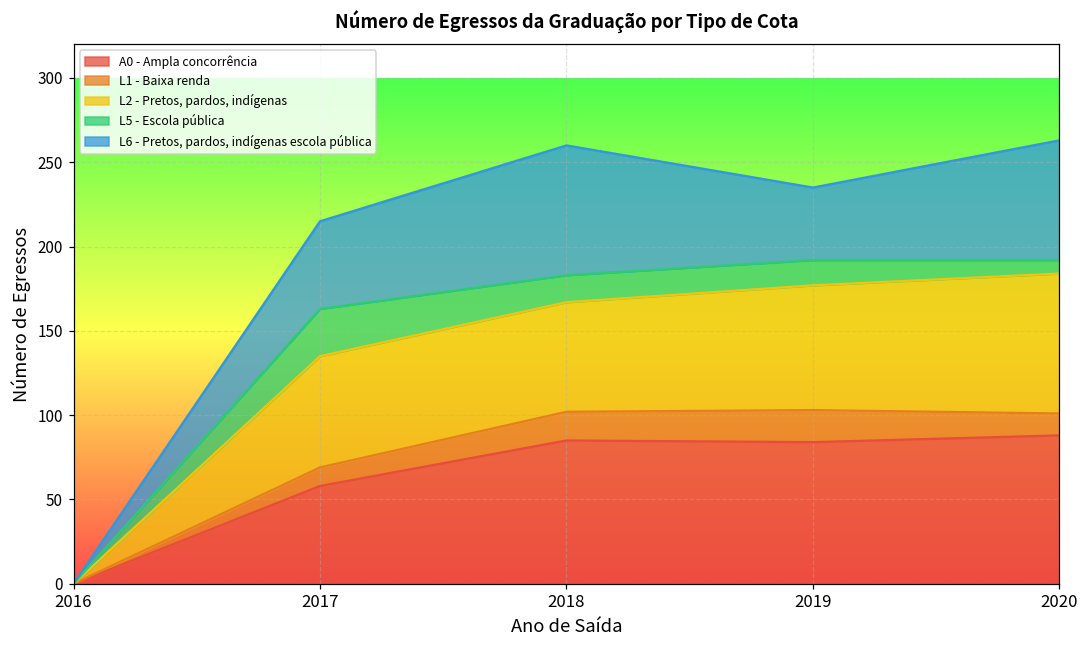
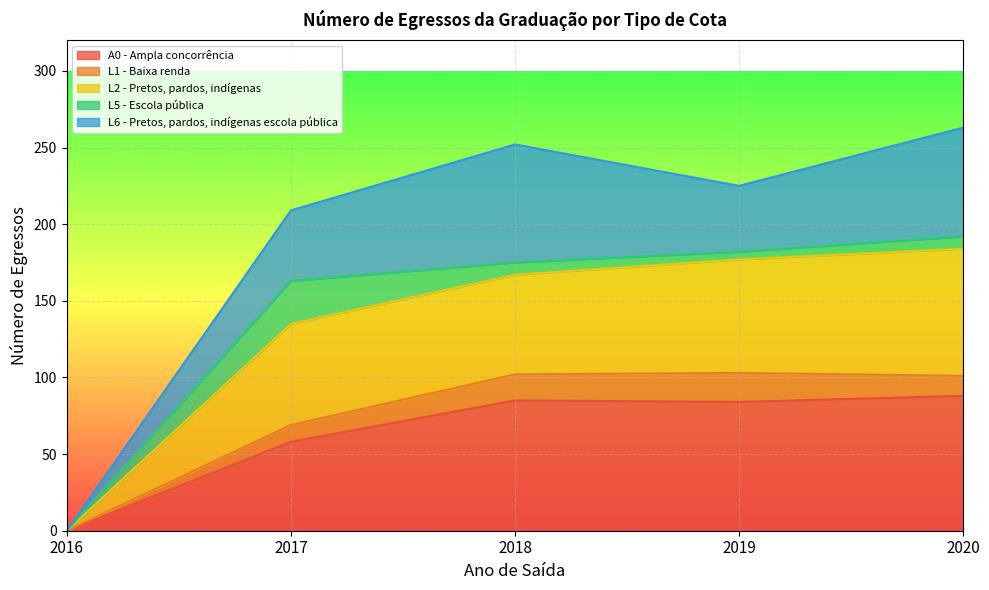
  {
    "L2 - Pretos, pardos, indígenas": {
      "2017": 66,
      "2018": 65,
      "2019": 74,
      "2020": 83
    },
    "L5 - Escola pública": {
      "2017": 28,
-     "2018": 16,
-     "2019": 15,
+     "2018": 8,
+     "2019": 5,
      "2020": 8
    },
    "L6 - Pretos, pardos, indígenas escola pública": {
-     "2017": 52,
+     "2017": 46,
      "2018": 77,
      "2019": 43,
      "2020": 71
    }
  }
